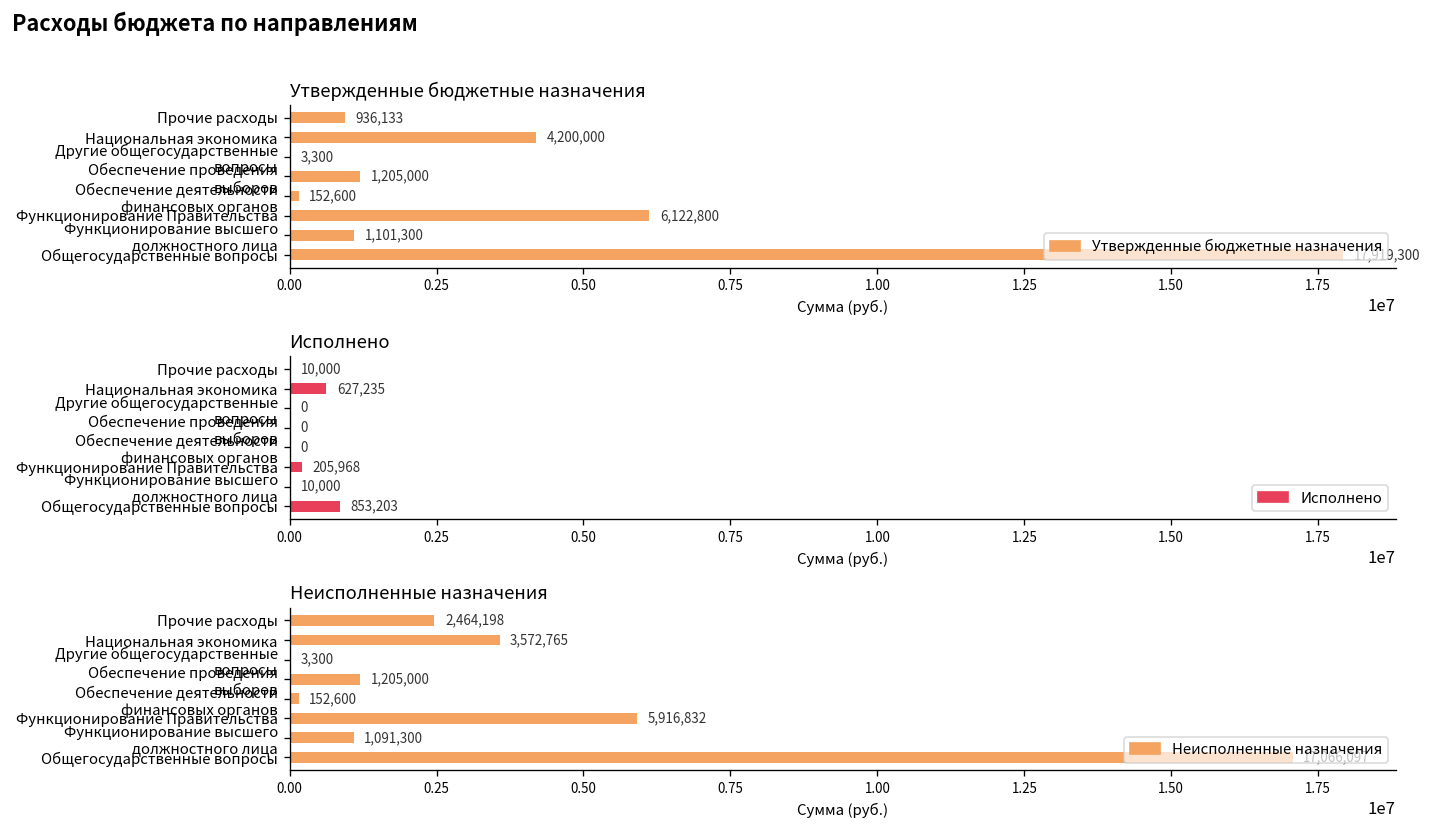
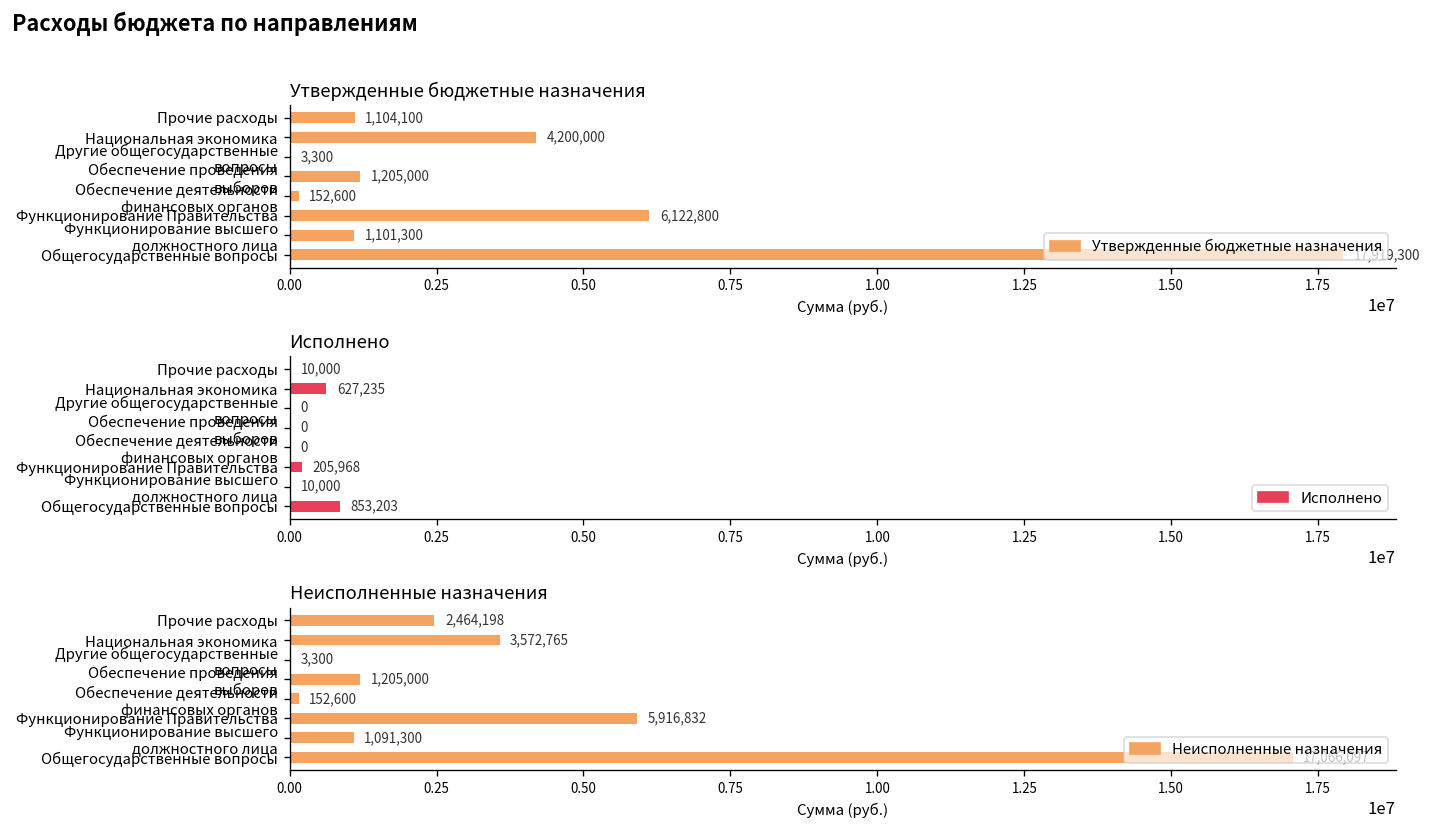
  {
    "Утвержденные бюджетные назначения": {
-     "Прочие расходы": "936,133"
+     "Прочие расходы": "1,104,100"
    },
    "Исполнено": {
      "Прочие расходы": "10,000"
    },
    "Неисполненные назначения": {
      "Прочие расходы": "2,464,198"
    }
  }
